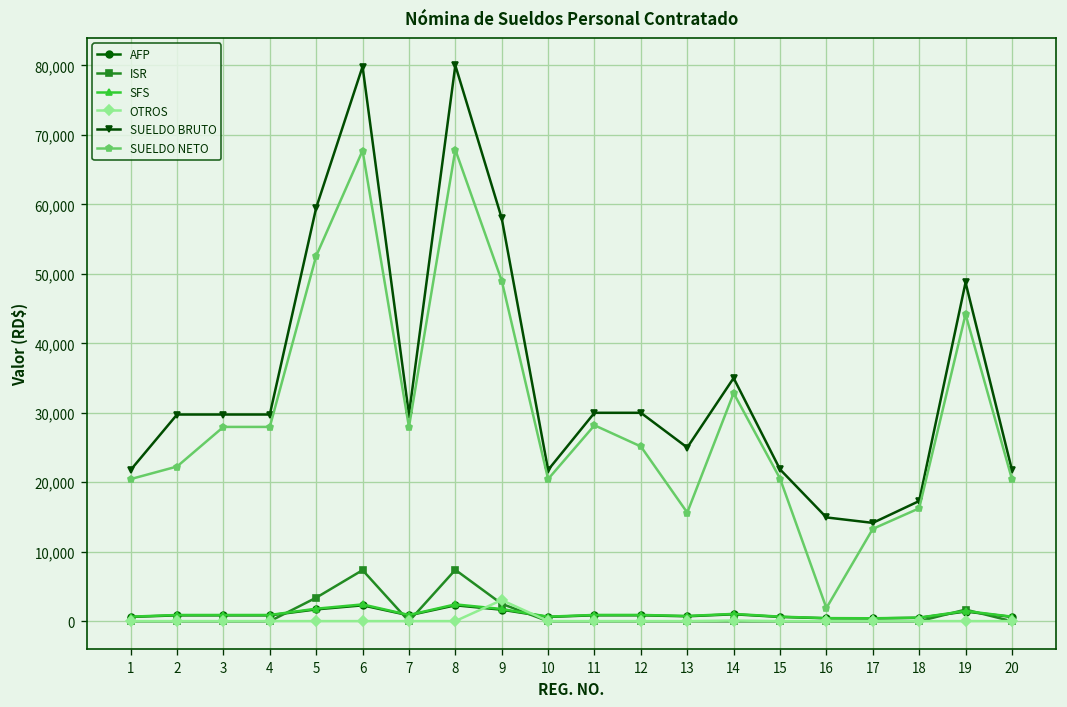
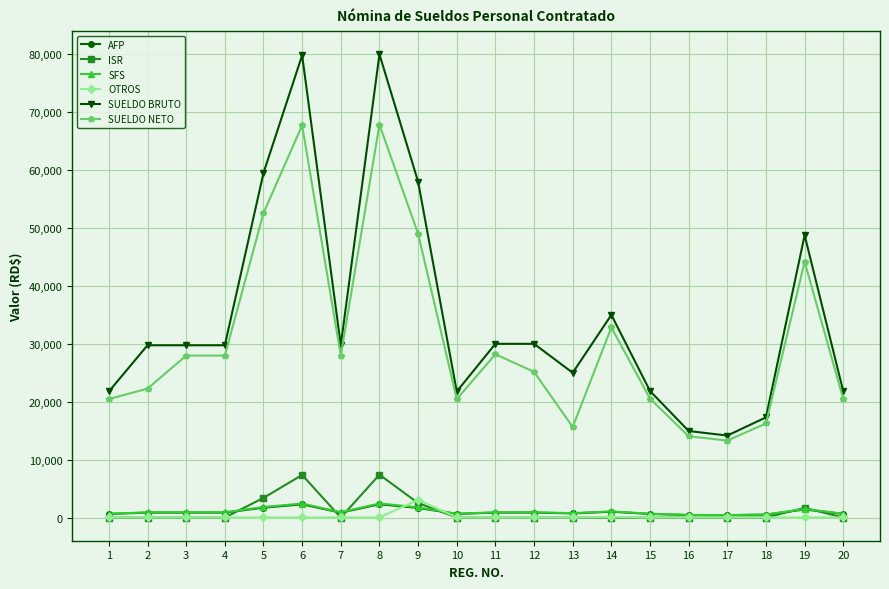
  {
    "ISR": {
      "5": "3,000",
      "6": "7,000",
      "8": "7,000",
      "9": "3,000"
    },
    "OTROS": {
      "5": "0",
      "6": "0",
      "8": "0",
      "9": "3,000",
      "19": "0"
    },
    "SUELDO NETO": {
      "1": "20,000",
      "2": "22,000",
      "3": "28,000",
      "4": "28,000",
      "5": "53,000",
      "6": "68,000",
      "7": "28,000",
      "8": "68,000",
      "9": "49,000",
      "10": "20,000",
      "11": "28,000",
      "12": "25,000",
      "13": "16,000",
      "14": "33,000",
      "15": "21,000",
-     "16": "2,000",
+     "16": "14,000",
      "17": "13,000",
      "18": "16,000",
      "19": "44,000",
      "20": "20,000"
    }
  }
